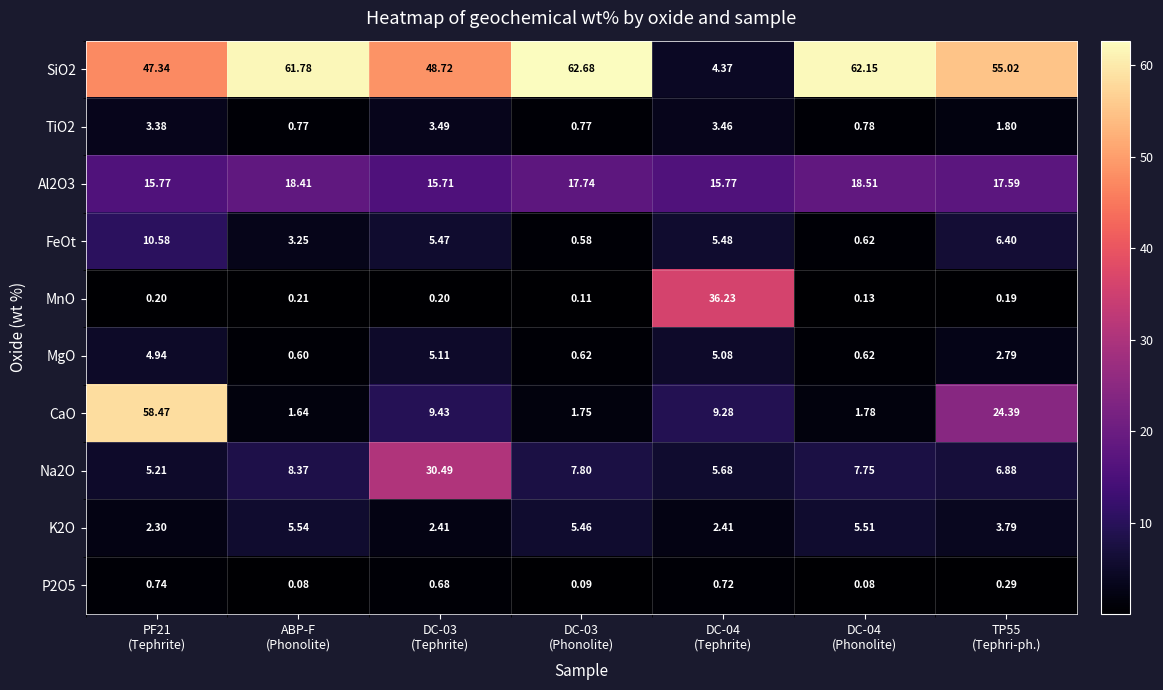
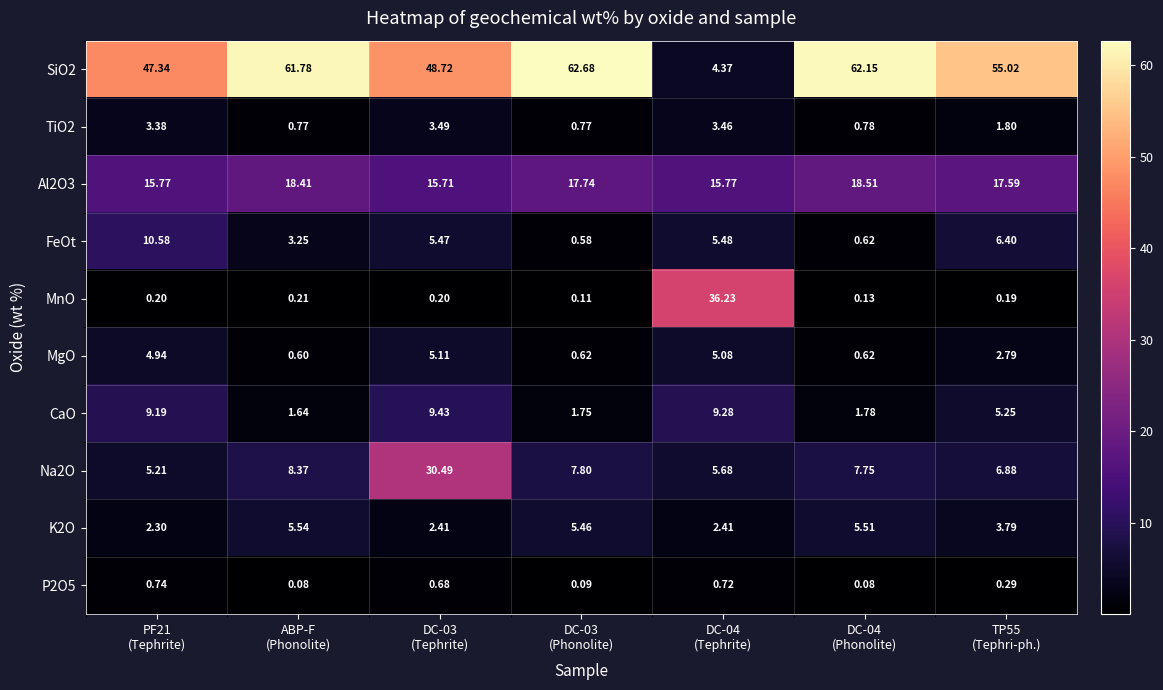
  {
    "SiO2": {
      "PF21 (Tephrite)": 47.34,
      "ABP-F (Phonolite)": 61.78,
      "DC-03 (Tephrite)": 48.72,
      "DC-03 (Phonolite)": 62.68,
      "DC-04 (Tephrite)": 4.37,
      "DC-04 (Phonolite)": 62.15,
      "TP55 (Tephri-ph.)": 55.02
    },
    "TiO2": {
      "PF21 (Tephrite)": 3.38,
      "ABP-F (Phonolite)": 0.77,
      "DC-03 (Tephrite)": 3.49,
      "DC-03 (Phonolite)": 0.77,
      "DC-04 (Tephrite)": 3.46,
      "DC-04 (Phonolite)": 0.78,
      "TP55 (Tephri-ph.)": 1.80
    },
    "Al2O3": {
      "PF21 (Tephrite)": 15.77,
      "ABP-F (Phonolite)": 18.41,
      "DC-03 (Tephrite)": 15.71,
      "DC-03 (Phonolite)": 17.74,
      "DC-04 (Tephrite)": 15.77,
      "DC-04 (Phonolite)": 18.51,
      "TP55 (Tephri-ph.)": 17.59
    },
    "FeOt": {
      "PF21 (Tephrite)": 10.58,
      "ABP-F (Phonolite)": 3.25,
      "DC-03 (Tephrite)": 5.47,
      "DC-03 (Phonolite)": 0.58,
      "DC-04 (Tephrite)": 5.48,
      "DC-04 (Phonolite)": 0.62,
      "TP55 (Tephri-ph.)": 6.40
    },
    "MnO": {
      "PF21 (Tephrite)": 0.20,
      "ABP-F (Phonolite)": 0.21,
      "DC-03 (Tephrite)": 0.20,
      "DC-03 (Phonolite)": 0.11,
      "DC-04 (Tephrite)": 36.23,
      "DC-04 (Phonolite)": 0.13,
      "TP55 (Tephri-ph.)": 0.19
    },
    "MgO": {
      "PF21 (Tephrite)": 4.94,
      "ABP-F (Phonolite)": 0.60,
      "DC-03 (Tephrite)": 5.11,
      "DC-03 (Phonolite)": 0.62,
      "DC-04 (Tephrite)": 5.08,
      "DC-04 (Phonolite)": 0.62,
      "TP55 (Tephri-ph.)": 2.79
    },
    "CaO": {
-     "PF21 (Tephrite)": 58.47,
+     "PF21 (Tephrite)": 9.19,
      "ABP-F (Phonolite)": 1.64,
      "DC-03 (Tephrite)": 9.43,
      "DC-03 (Phonolite)": 1.75,
      "DC-04 (Tephrite)": 9.28,
      "DC-04 (Phonolite)": 1.78,
-     "TP55 (Tephri-ph.)": 24.39
+     "TP55 (Tephri-ph.)": 5.25
    },
    "Na2O": {
      "PF21 (Tephrite)": 5.21,
      "ABP-F (Phonolite)": 8.37,
      "DC-03 (Tephrite)": 30.49,
      "DC-03 (Phonolite)": 7.80,
      "DC-04 (Tephrite)": 5.68,
      "DC-04 (Phonolite)": 7.75,
      "TP55 (Tephri-ph.)": 6.88
    },
    "K2O": {
      "PF21 (Tephrite)": 2.30,
      "ABP-F (Phonolite)": 5.54,
      "DC-03 (Tephrite)": 2.41,
      "DC-03 (Phonolite)": 5.46,
      "DC-04 (Tephrite)": 2.41,
      "DC-04 (Phonolite)": 5.51,
      "TP55 (Tephri-ph.)": 3.79
    },
    "P2O5": {
      "PF21 (Tephrite)": 0.74,
      "ABP-F (Phonolite)": 0.08,
      "DC-03 (Tephrite)": 0.68,
      "DC-03 (Phonolite)": 0.09,
      "DC-04 (Tephrite)": 0.72,
      "DC-04 (Phonolite)": 0.08,
      "TP55 (Tephri-ph.)": 0.29
    }
  }
